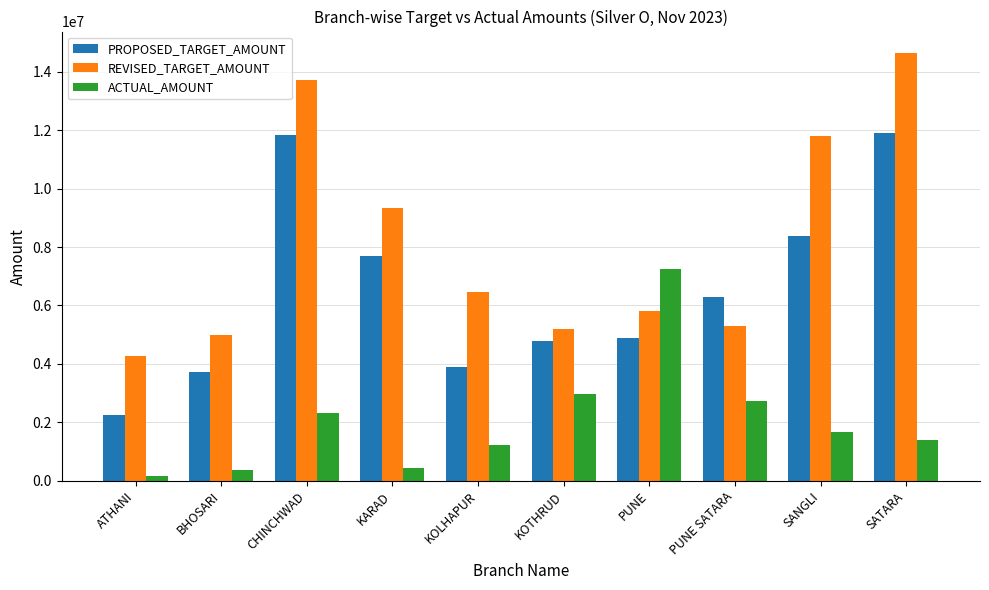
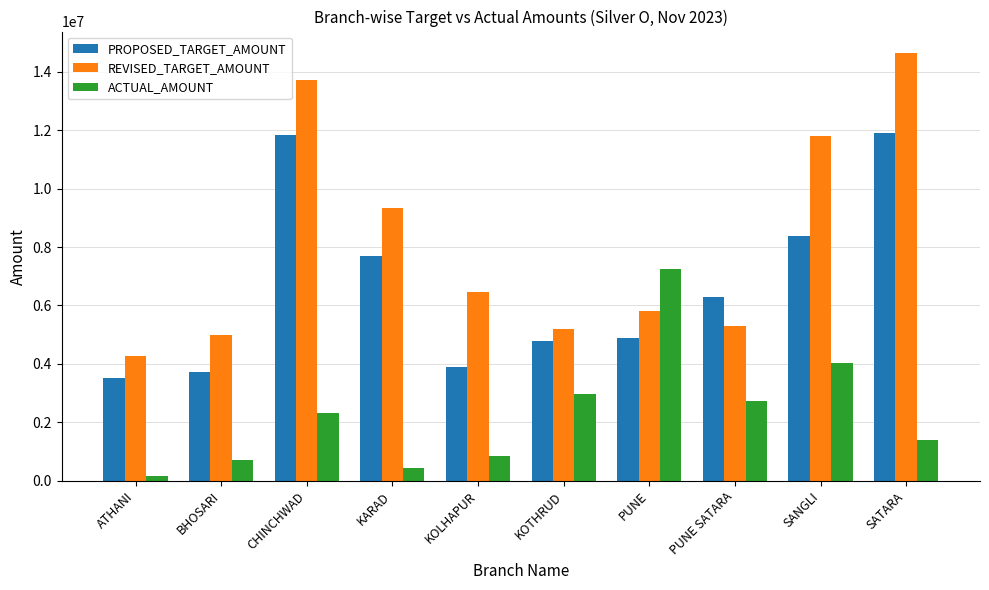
  {
    "PROPOSED_TARGET_AMOUNT": {
-     "ATHANI": 2300000,
+     "ATHANI": 3500000,
      "BHOSARI": 3700000,
      "CHINCHWAD": 11800000,
      "KARAD": 7700000,
      "KOLHAPUR": 3900000,
      "KOTHRUD": 4800000,
      "PUNE": 4900000,
      "PUNE SATARA": 6300000,
      "SANGLI": 8400000,
      "SATARA": 11900000
    },
    "REVISED_TARGET_AMOUNT": {
      "ATHANI": 4300000,
      "BHOSARI": 5000000,
      "CHINCHWAD": 13700000,
      "KARAD": 9300000,
      "KOLHAPUR": 6400000,
      "KOTHRUD": 5200000,
      "PUNE": 5800000,
      "PUNE SATARA": 5300000,
      "SANGLI": 11800000,
      "SATARA": 14600000
    },
    "ACTUAL_AMOUNT": {
      "ATHANI": 200000,
-     "BHOSARI": 400000,
+     "BHOSARI": 700000,
      "CHINCHWAD": 2300000,
      "KARAD": 400000,
-     "KOLHAPUR": 1200000,
+     "KOLHAPUR": 800000,
      "KOTHRUD": 3000000,
      "PUNE": 7200000,
      "PUNE SATARA": 2700000,
-     "SANGLI": 1700000,
+     "SANGLI": 4000000,
      "SATARA": 1400000
    }
  }
